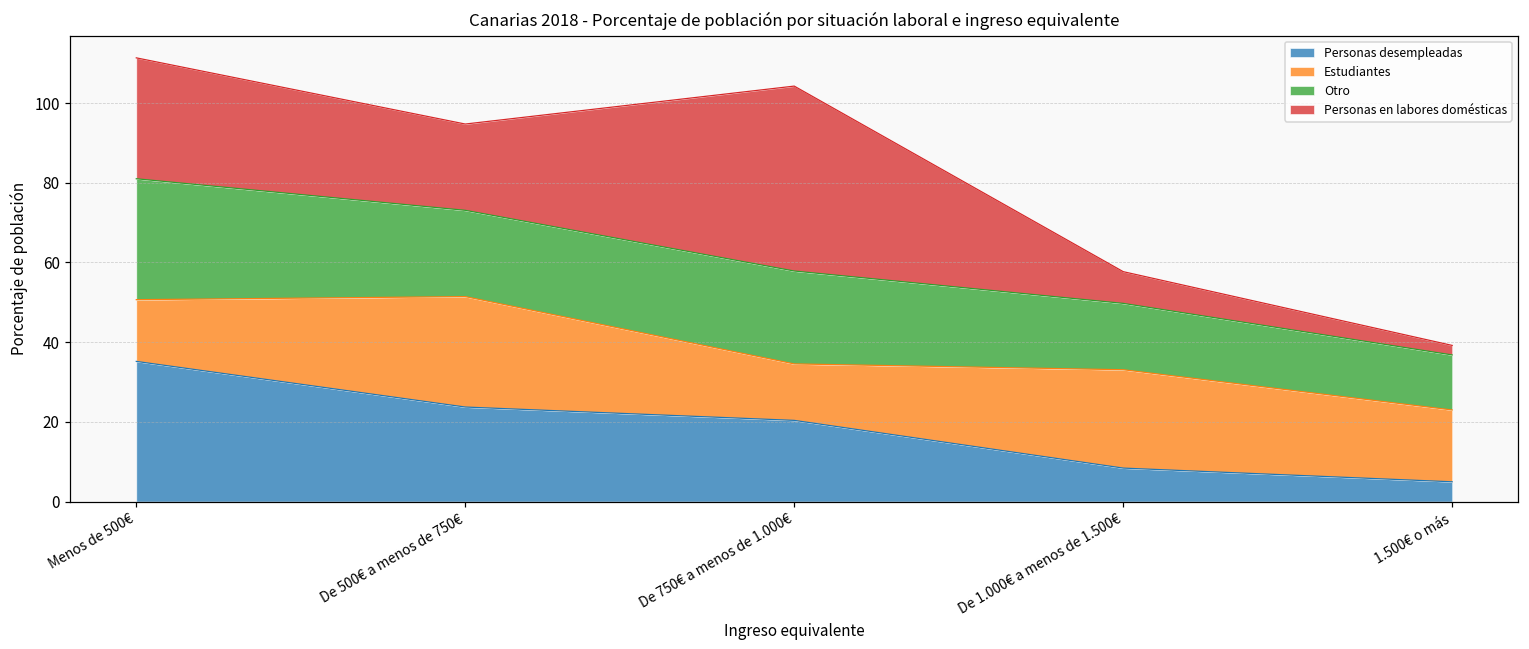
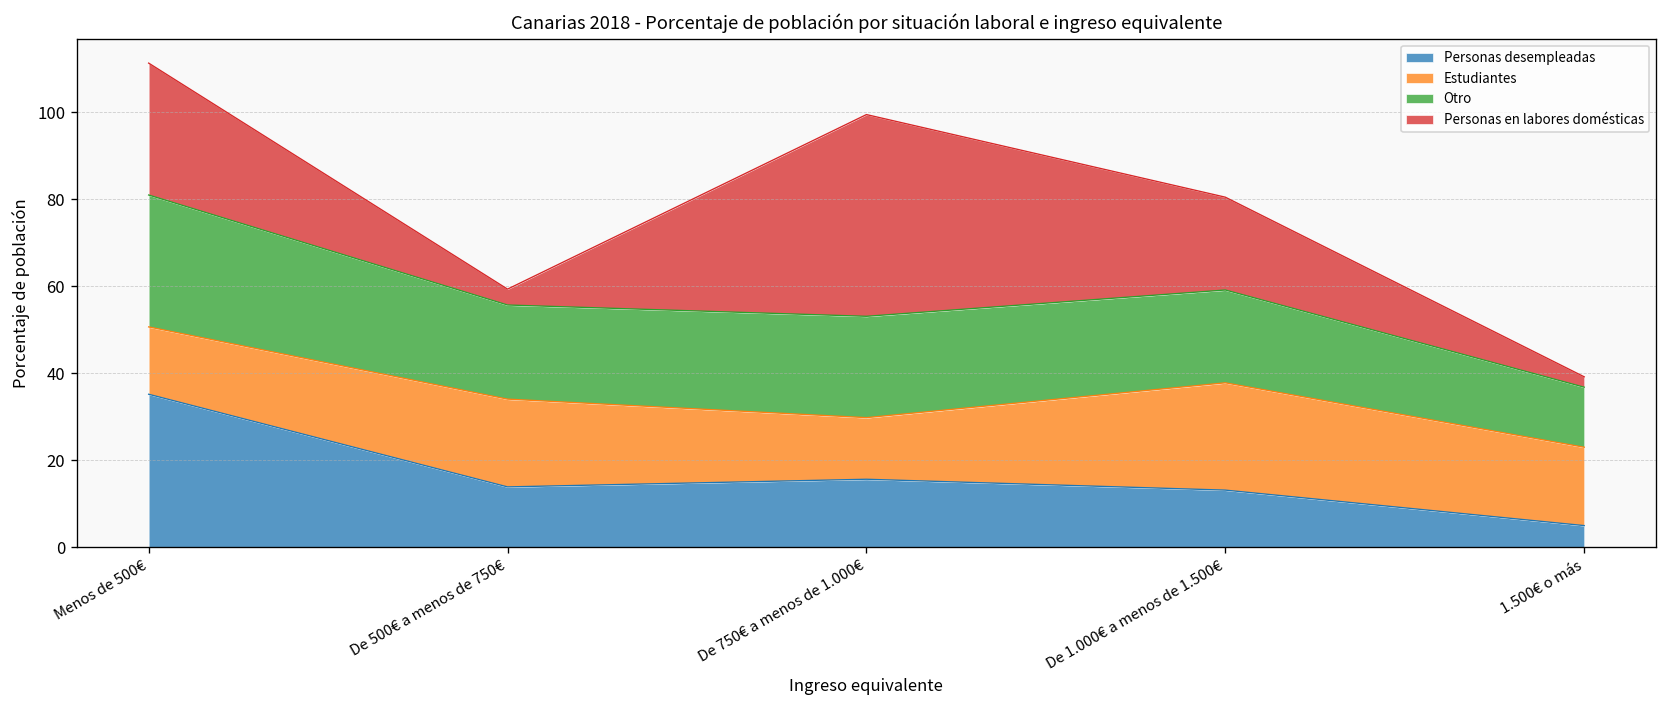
  {
    "Personas desempleadas": {
      "Menos de 500€": 35,
-     "De 500€ a menos de 750€": 24,
-     "De 750€ a menos de 1.000€": 20,
-     "De 1.000€ a menos de 1.500€": 8,
+     "De 500€ a menos de 750€": 14,
+     "De 750€ a menos de 1.000€": 16,
+     "De 1.000€ a menos de 1.500€": 13,
      "1.500€ o más": 5
    },
    "Estudiantes": {
      "Menos de 500€": 15,
-     "De 500€ a menos de 750€": 28,
+     "De 500€ a menos de 750€": 20,
      "De 750€ a menos de 1.000€": 14,
      "De 1.000€ a menos de 1.500€": 25,
      "1.500€ o más": 18
    },
    "Otro": {
      "Menos de 500€": 30,
      "De 500€ a menos de 750€": 22,
      "De 750€ a menos de 1.000€": 23,
-     "De 1.000€ a menos de 1.500€": 17,
+     "De 1.000€ a menos de 1.500€": 21,
      "1.500€ o más": 14
    },
    "Personas en labores domésticas": {
      "Menos de 500€": 30,
-     "De 500€ a menos de 750€": 22,
+     "De 500€ a menos de 750€": 4,
      "De 750€ a menos de 1.000€": 46,
-     "De 1.000€ a menos de 1.500€": 8,
+     "De 1.000€ a menos de 1.500€": 21,
      "1.500€ o más": 2
    }
  }
